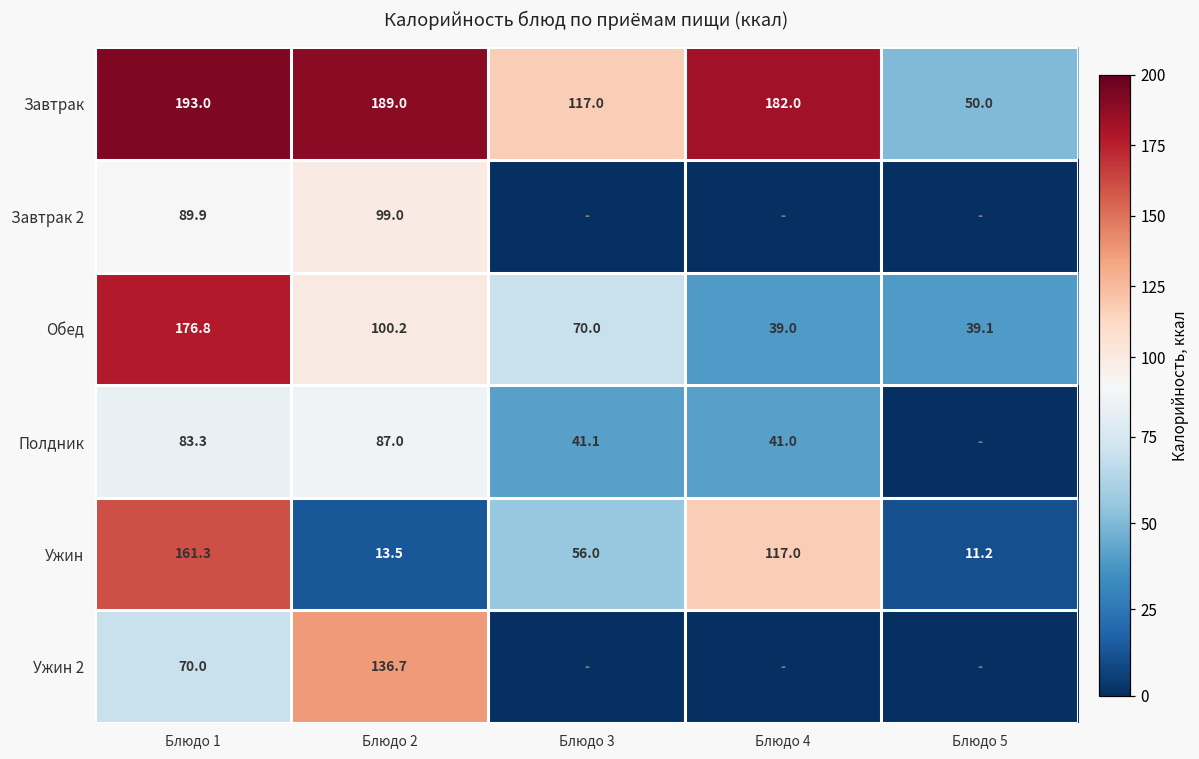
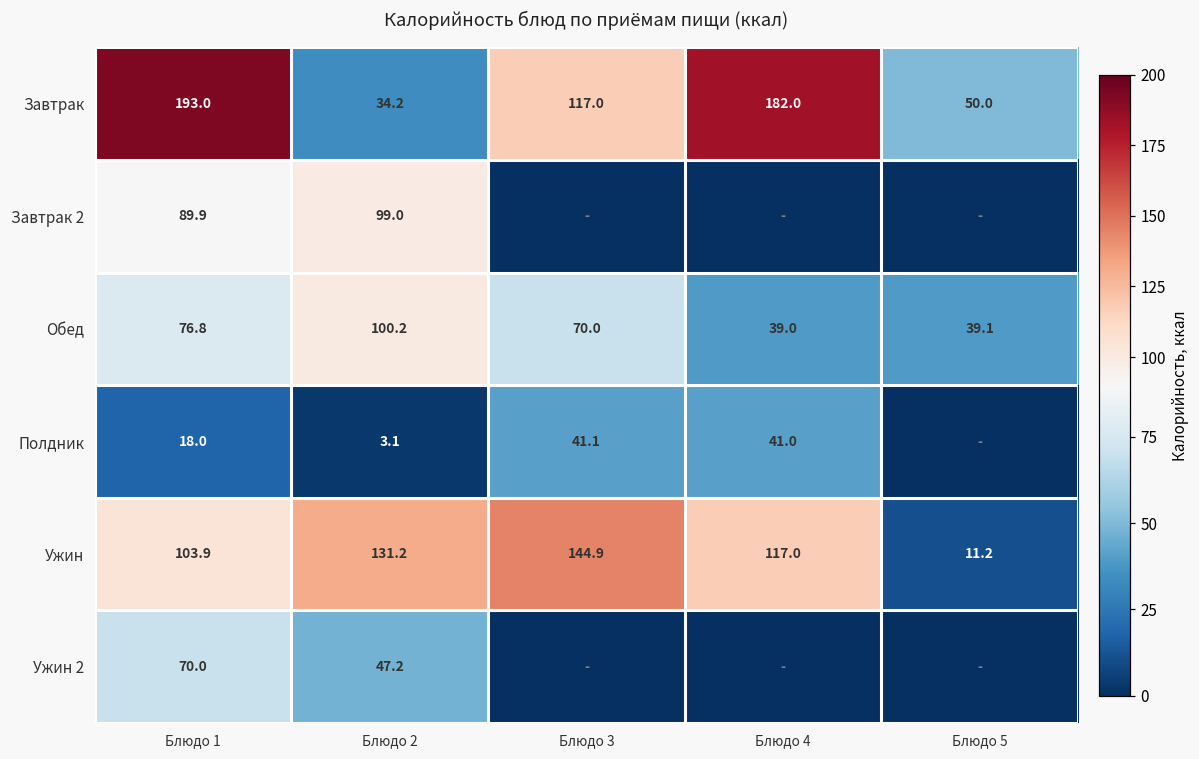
  {
    "Завтрак": {
      "Блюдо 1": 193.0,
-     "Блюдо 2": 189.0,
+     "Блюдо 2": 34.2,
      "Блюдо 3": 117.0,
      "Блюдо 4": 182.0,
      "Блюдо 5": 50.0
    },
    "Завтрак 2": {
      "Блюдо 1": 89.9,
      "Блюдо 2": 99.0
    },
    "Обед": {
-     "Блюдо 1": 176.8,
+     "Блюдо 1": 76.8,
      "Блюдо 2": 100.2,
      "Блюдо 3": 70.0,
      "Блюдо 4": 39.0,
      "Блюдо 5": 39.1
    },
    "Полдник": {
-     "Блюдо 1": 83.3,
-     "Блюдо 2": 87.0,
+     "Блюдо 1": 18.0,
+     "Блюдо 2": 3.1,
      "Блюдо 3": 41.1,
      "Блюдо 4": 41.0
    },
    "Ужин": {
-     "Блюдо 1": 161.3,
-     "Блюдо 2": 13.5,
-     "Блюдо 3": 56.0,
+     "Блюдо 1": 103.9,
+     "Блюдо 2": 131.2,
+     "Блюдо 3": 144.9,
      "Блюдо 4": 117.0,
      "Блюдо 5": 11.2
    },
    "Ужин 2": {
      "Блюдо 1": 70.0,
-     "Блюдо 2": 136.7
+     "Блюдо 2": 47.2
    }
  }
